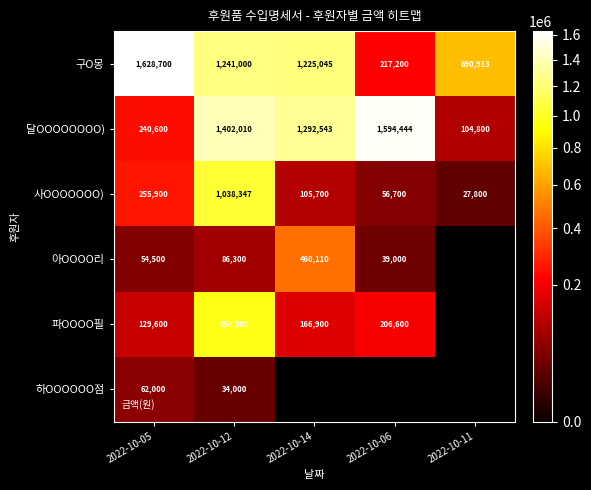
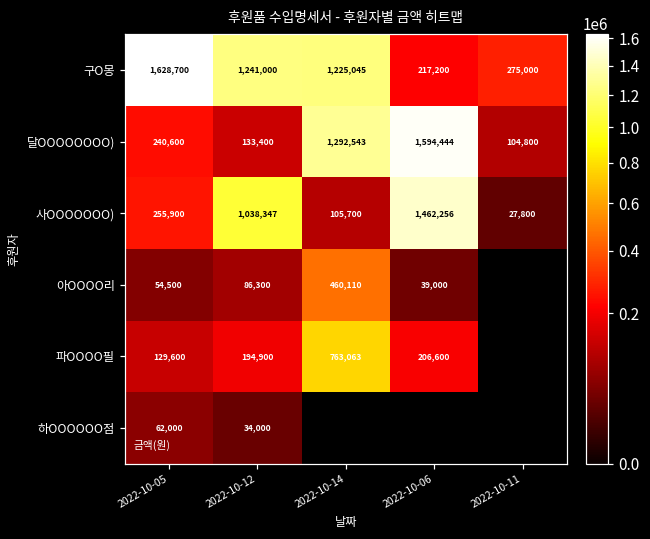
  {
    "구O몽": {
      "2022-10-05": "1,628,700",
      "2022-10-12": "1,241,000",
      "2022-10-14": "1,225,045",
      "2022-10-06": "217,200",
-     "2022-10-11": "690,913"
+     "2022-10-11": "275,000"
    },
    "달OOOOOOOO)": {
      "2022-10-05": "240,600",
-     "2022-10-12": "1,402,010",
+     "2022-10-12": "133,400",
      "2022-10-14": "1,292,543",
      "2022-10-06": "1,594,444",
      "2022-10-11": "104,800"
    },
    "사OOOOOOO)": {
      "2022-10-05": "255,900",
      "2022-10-12": "1,038,347",
      "2022-10-14": "105,700",
-     "2022-10-06": "56,700",
+     "2022-10-06": "1,462,256",
      "2022-10-11": "27,800"
    },
    "아OOOO리": {
      "2022-10-05": "54,500",
      "2022-10-12": "86,300",
      "2022-10-14": "460,110",
      "2022-10-06": "39,000"
    },
    "파OOOO필": {
      "2022-10-05": "129,600",
-     "2022-10-12": "958,509",
-     "2022-10-14": "166,900",
+     "2022-10-12": "194,900",
+     "2022-10-14": "763,063",
      "2022-10-06": "206,600"
    },
    "하OOOOOO점": {
      "2022-10-12": "34,000"
    }
  }
